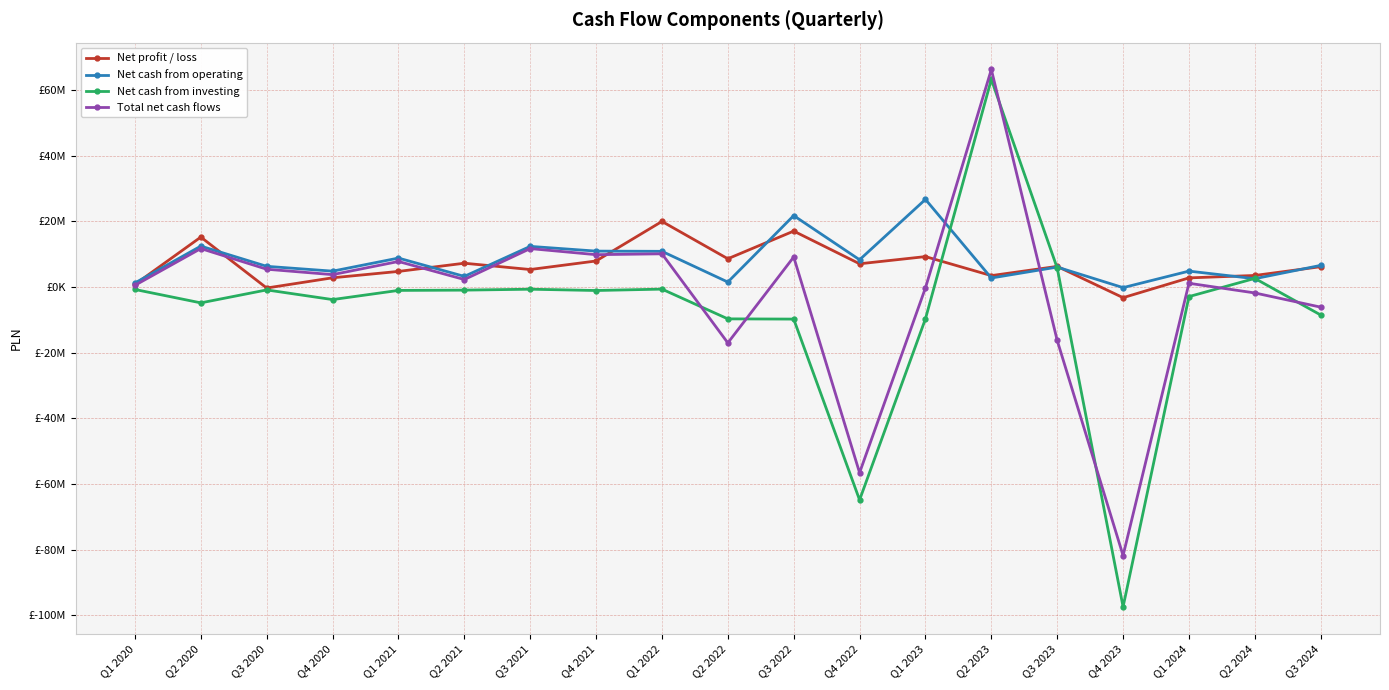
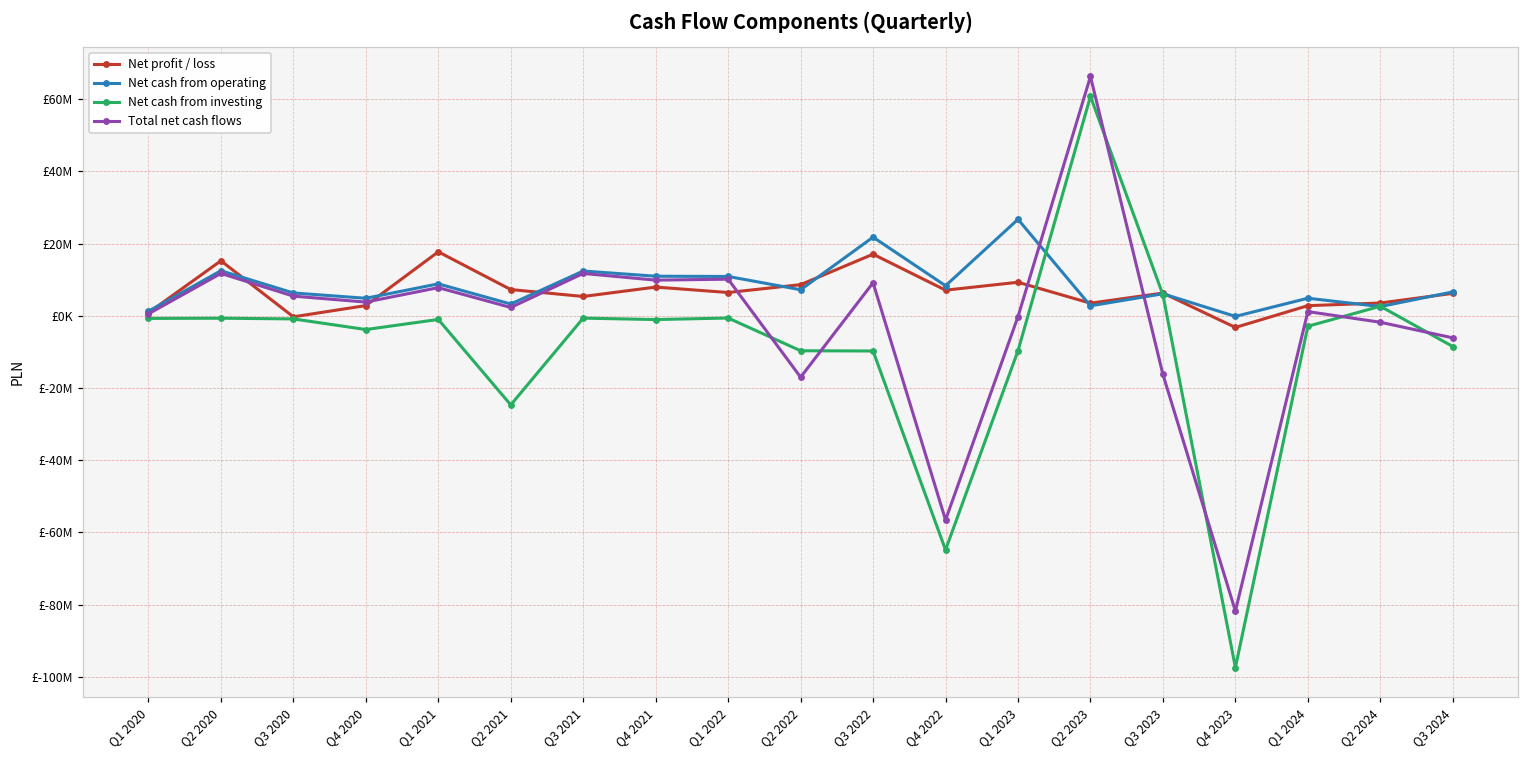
  {
    "Net profit / loss": {
      "Q2 2020": "£15000000",
      "Q4 2020": "£3000000",
-     "Q1 2021": "£5000000",
+     "Q1 2021": "£18000000",
      "Q2 2021": "£7000000",
      "Q3 2021": "£5000000",
      "Q4 2021": "£8000000",
-     "Q1 2022": "£20000000",
+     "Q1 2022": "£6000000",
      "Q2 2022": "£9000000",
      "Q3 2022": "£17000000",
      "Q4 2022": "£7000000",
      "Q1 2023": "£9000000",
      "Q4 2023": "£-3000000",
      "Q1 2024": "£3000000",
      "Q2 2024": "£4000000"
    },
    "Net cash from operating": {
      "Q3 2020": "£6000000",
      "Q4 2020": "£5000000",
      "Q1 2021": "£9000000",
      "Q2 2021": "£3000000",
      "Q4 2021": "£11000000",
-     "Q2 2022": "£2000000",
+     "Q2 2022": "£7000000",
      "Q3 2022": "£22000000",
      "Q4 2022": "£8000000",
      "Q1 2023": "£27000000",
      "Q4 2023": "£0",
      "Q1 2024": "£5000000"
    },
    "Net cash from investing": {
      "Q1 2020": "£-1000000",
-     "Q2 2020": "£-5000000",
+     "Q2 2020": "£-1000000",
      "Q4 2020": "£-4000000",
      "Q1 2021": "£-1000000",
-     "Q2 2021": "£-1000000",
+     "Q2 2021": "£-25000000",
      "Q3 2021": "£-1000000",
      "Q4 2021": "£-1000000",
      "Q1 2022": "£-1000000",
      "Q2 2022": "£-10000000",
      "Q3 2022": "£-10000000",
      "Q4 2022": "£-65000000",
      "Q1 2023": "£-10000000",
-     "Q2 2023": "£63000000",
+     "Q2 2023": "£61000000",
      "Q4 2023": "£-97000000",
      "Q1 2024": "£-3000000",
      "Q3 2024": "£-8000000"
    },
    "Total net cash flows": {
      "Q3 2020": "£5000000",
      "Q4 2020": "£4000000",
      "Q1 2021": "£8000000",
      "Q2 2021": "£2000000",
      "Q4 2021": "£10000000",
      "Q2 2022": "£-17000000",
      "Q3 2022": "£9000000",
      "Q4 2022": "£-57000000",
      "Q1 2023": "£0",
      "Q2 2023": "£66000000",
      "Q3 2023": "£-16000000",
      "Q4 2023": "£-82000000",
      "Q1 2024": "£1000000",
      "Q2 2024": "£-2000000",
      "Q3 2024": "£-6000000"
    }
  }
